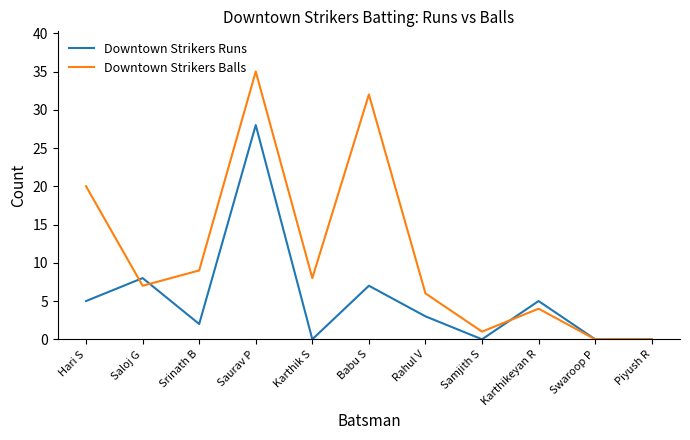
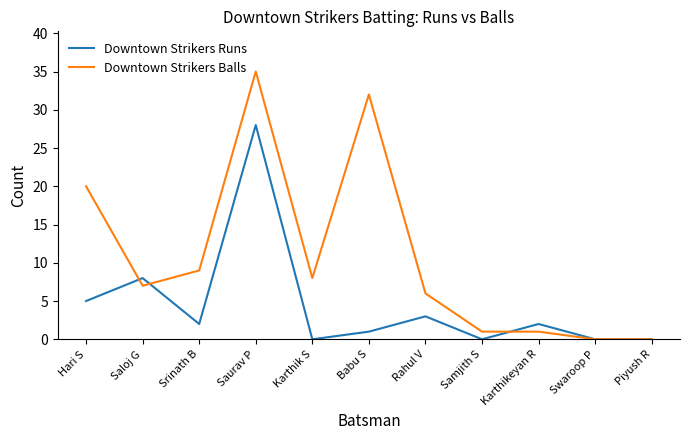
  {
    "Downtown Strikers Runs": {
      "Hari S": 5,
      "Saloj G": 8,
      "Srinath B": 2,
      "Saurav P": 28,
      "Karthik S": 0,
-     "Babu S": 7,
+     "Babu S": 1,
      "Rahul V": 3,
      "Samjith S": 0,
-     "Karthikeyan R": 5
+     "Karthikeyan R": 2
    },
    "Downtown Strikers Balls": {
      "Hari S": 20,
      "Saloj G": 7,
      "Srinath B": 9,
      "Saurav P": 35,
      "Karthik S": 8,
      "Babu S": 32,
      "Rahul V": 6,
      "Samjith S": 1,
-     "Karthikeyan R": 4
+     "Karthikeyan R": 1
    }
  }
